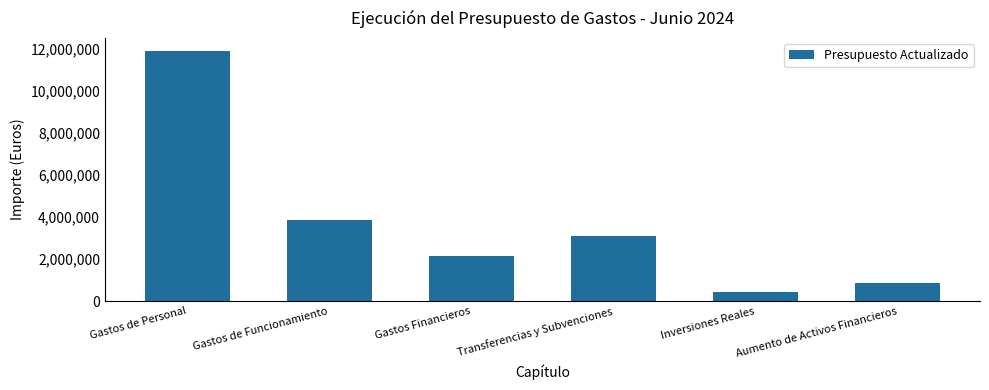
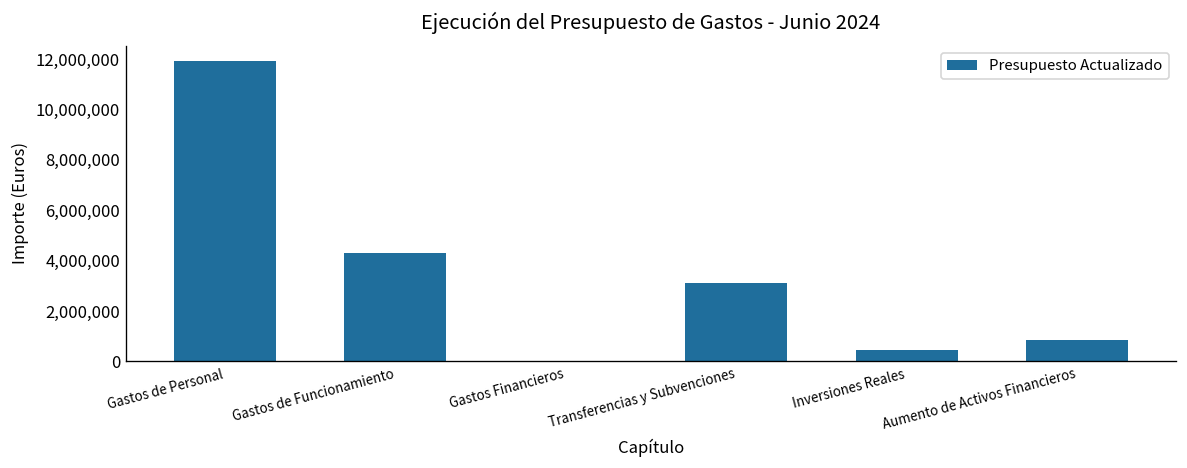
  {
    "Gastos de Personal": "11,900,000",
-   "Gastos de Funcionamiento": "3,900,000",
-   "Gastos Financieros": "2,100,000",
+   "Gastos de Funcionamiento": "4,300,000",
+   "Gastos Financieros": "0",
    "Transferencias y Subvenciones": "3,100,000",
    "Inversiones Reales": "400,000",
    "Aumento de Activos Financieros": "800,000"
  }
